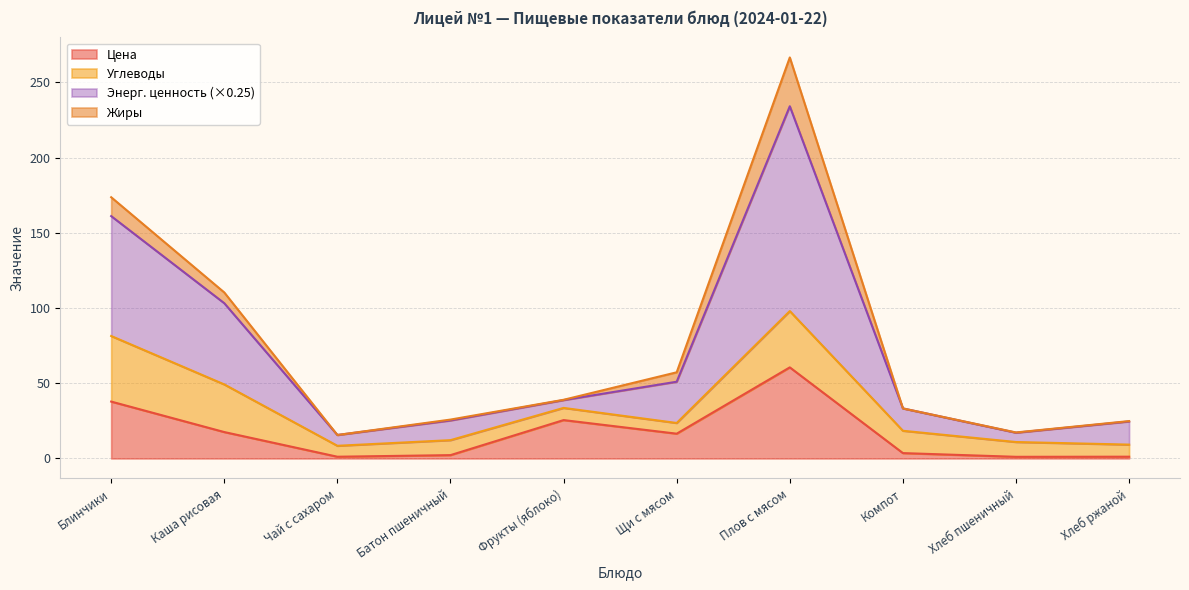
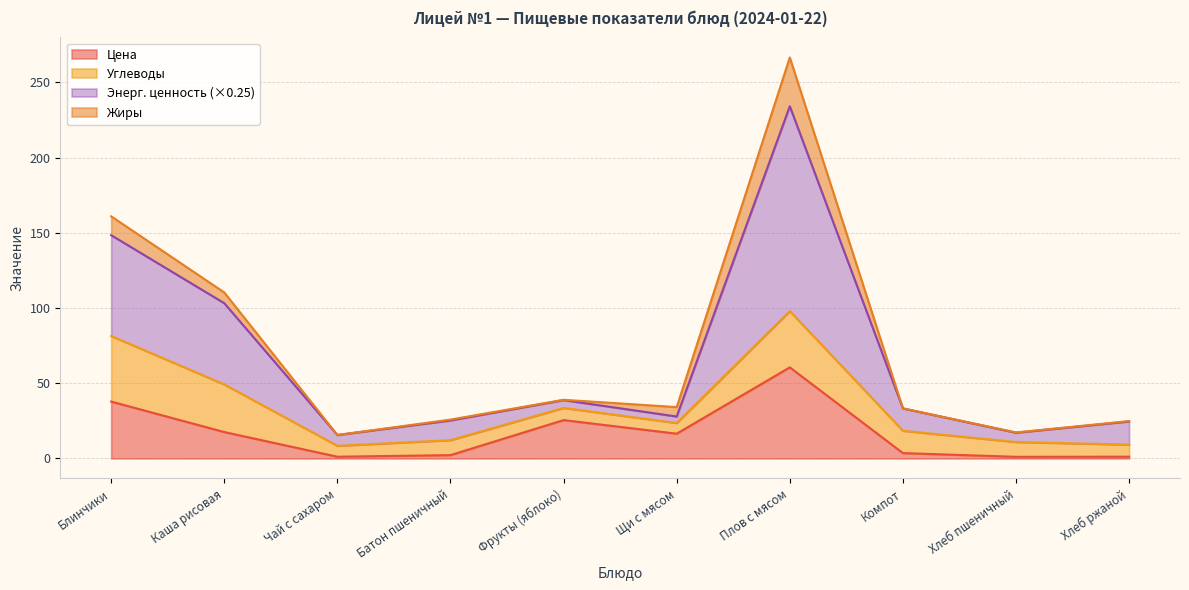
  {
    "Энерг. ценность (×0.25)": {
-     "Блинчики": 80,
+     "Блинчики": 67,
      "Каша рисовая": 54,
-     "Щи с мясом": 27,
+     "Щи с мясом": 4,
      "Плов с мясом": 136
    }
  }
